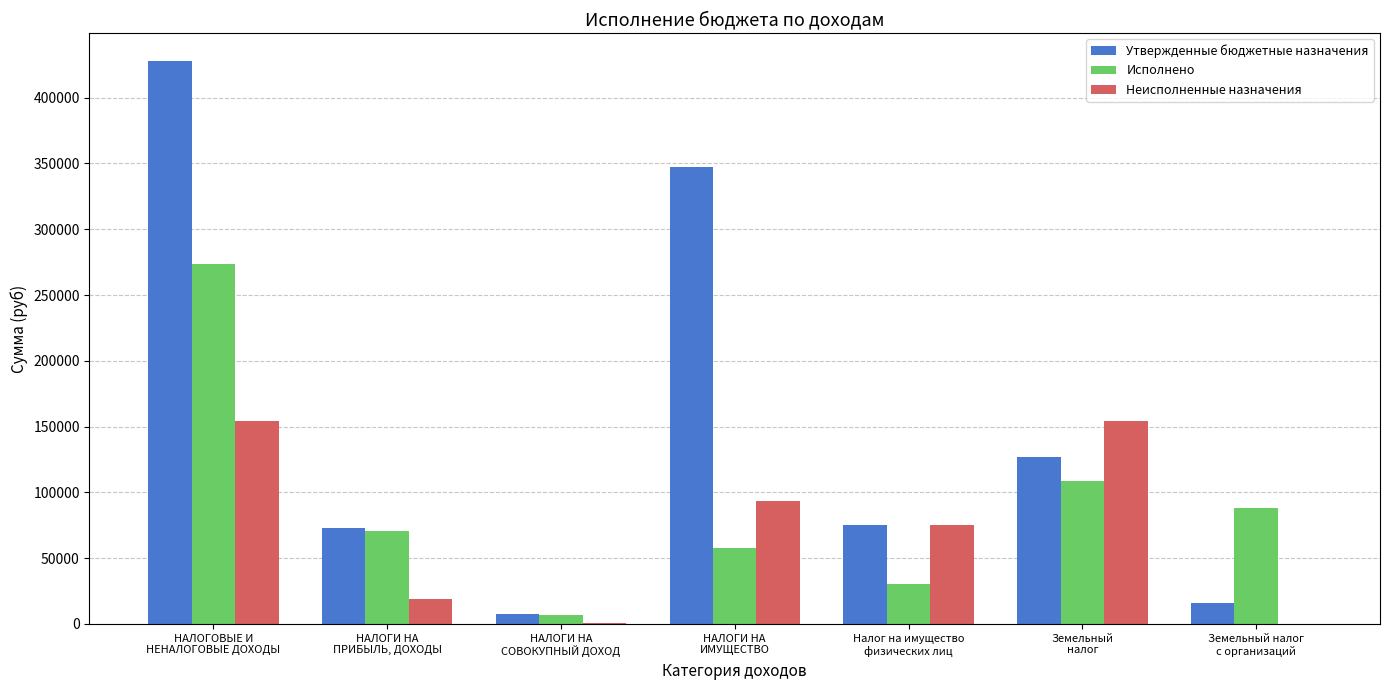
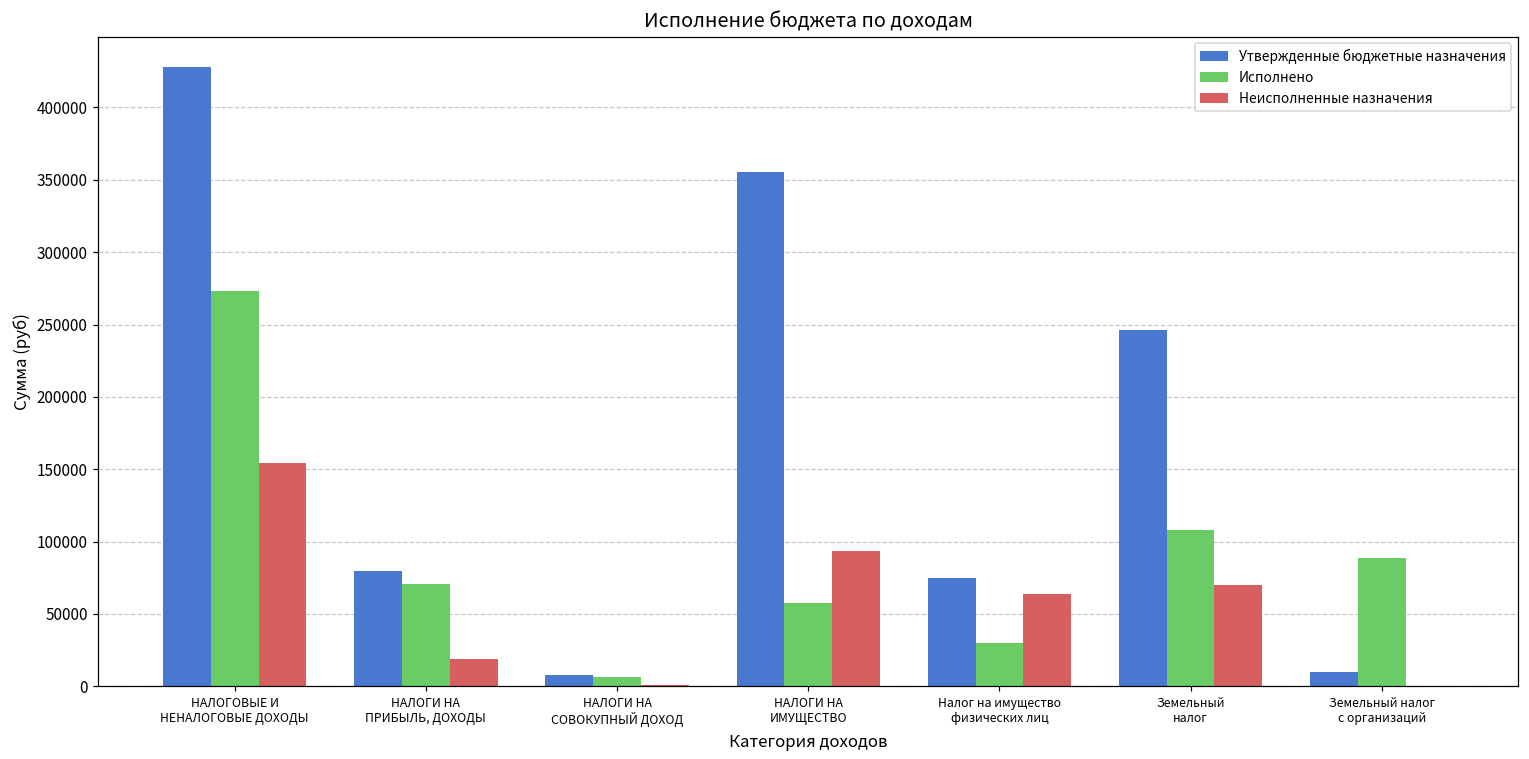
  {
    "Утвержденные бюджетные назначения": {
      "НАЛОГОВЫЕ И НЕНАЛОГОВЫЕ ДОХОДЫ": 428000,
-     "НАЛОГИ НА ПРИБЫЛЬ, ДОХОДЫ": 73000,
+     "НАЛОГИ НА ПРИБЫЛЬ, ДОХОДЫ": 79000,
      "НАЛОГИ НА СОВОКУПНЫЙ ДОХОД": 8000,
-     "НАЛОГИ НА ИМУЩЕСТВО": 347000,
+     "НАЛОГИ НА ИМУЩЕСТВО": 355000,
      "Налог на имущество физических лиц": 75000,
-     "Земельный налог": 127000,
-     "Земельный налог с организаций": 16000
+     "Земельный налог": 246000,
+     "Земельный налог с организаций": 10000
    },
    "Исполнено": {
      "НАЛОГОВЫЕ И НЕНАЛОГОВЫЕ ДОХОДЫ": 273000,
      "НАЛОГИ НА ПРИБЫЛЬ, ДОХОДЫ": 71000,
      "НАЛОГИ НА СОВОКУПНЫЙ ДОХОД": 7000,
      "НАЛОГИ НА ИМУЩЕСТВО": 58000,
      "Налог на имущество физических лиц": 30000,
      "Земельный налог": 108000,
      "Земельный налог с организаций": 88000
    },
    "Неисполненные назначения": {
      "НАЛОГОВЫЕ И НЕНАЛОГОВЫЕ ДОХОДЫ": 154000,
      "НАЛОГИ НА ПРИБЫЛЬ, ДОХОДЫ": 19000,
      "НАЛОГИ НА ИМУЩЕСТВО": 93000,
-     "Налог на имущество физических лиц": 75000,
-     "Земельный налог": 154000,
+     "Налог на имущество физических лиц": 64000,
+     "Земельный налог": 70000,
      "Земельный налог с организаций": 0
    }
  }
